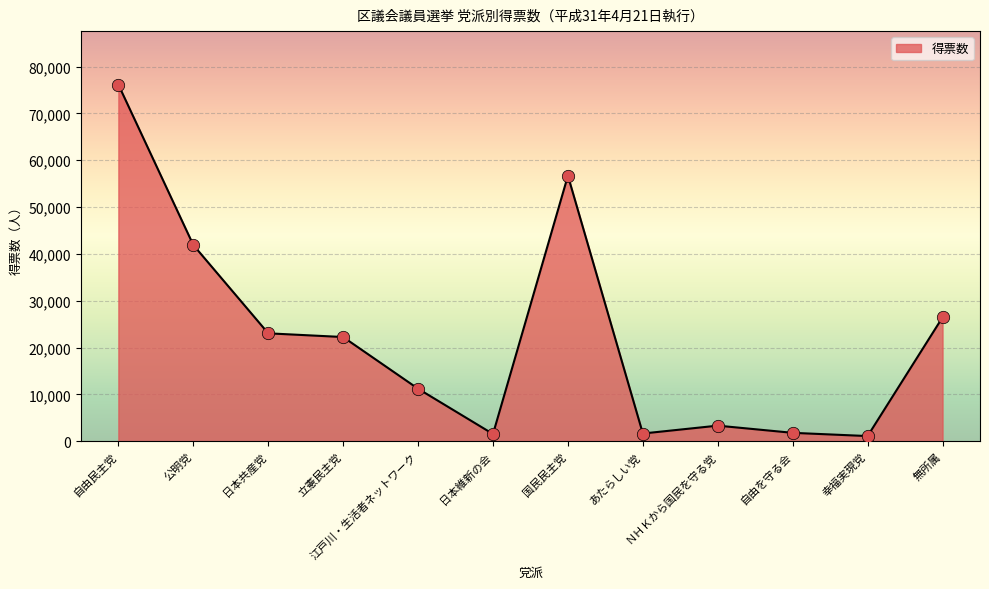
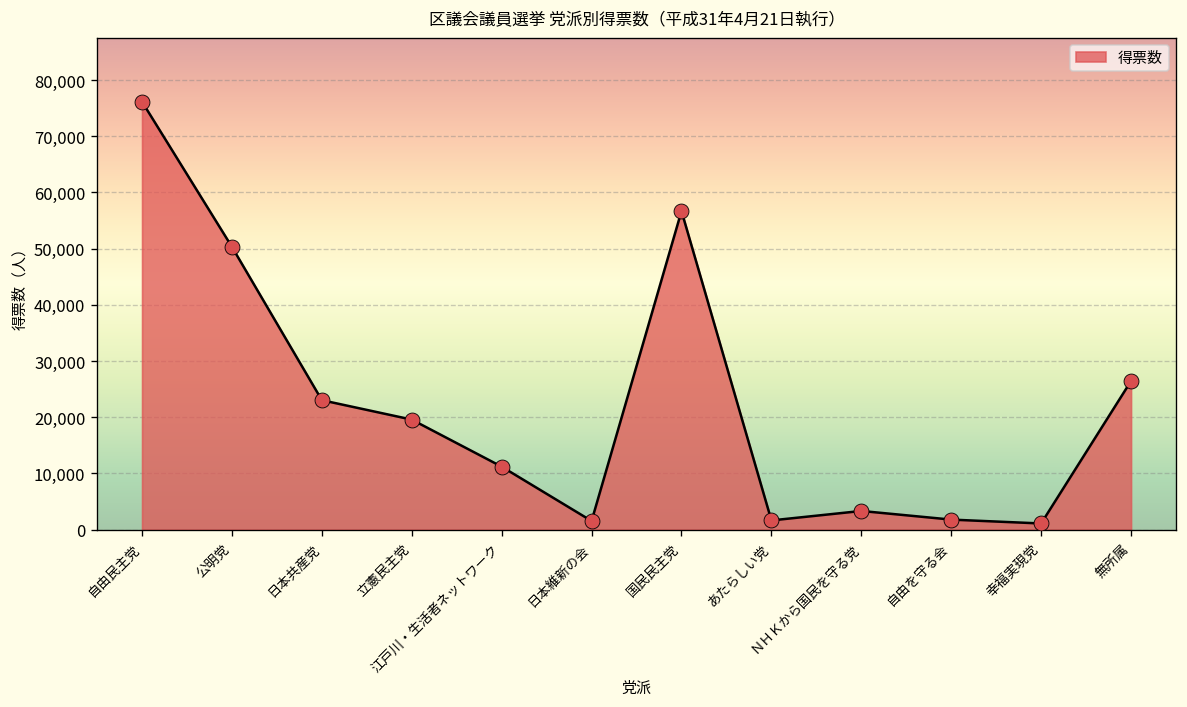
  {
    "自由民主党": "76,000",
-   "公明党": "42,000",
+   "公明党": "50,000",
    "日本共産党": "23,000",
-   "立憲民主党": "22,000",
+   "立憲民主党": "20,000",
    "江戸川・生活者ネットワーク": "11,000",
    "日本維新の会": "2,000",
    "国民民主党": "57,000",
    "あたらしい党": "2,000",
    "ＮＨＫから国民を守る党": "3,000",
    "自由を守る会": "2,000",
    "幸福実現党": "1,000",
    "無所属": "26,000"
  }
